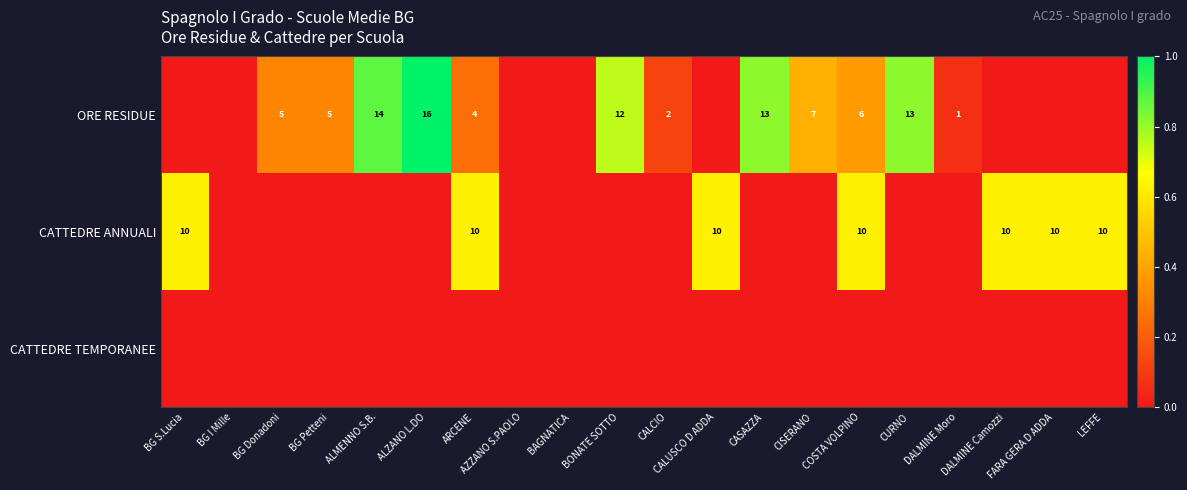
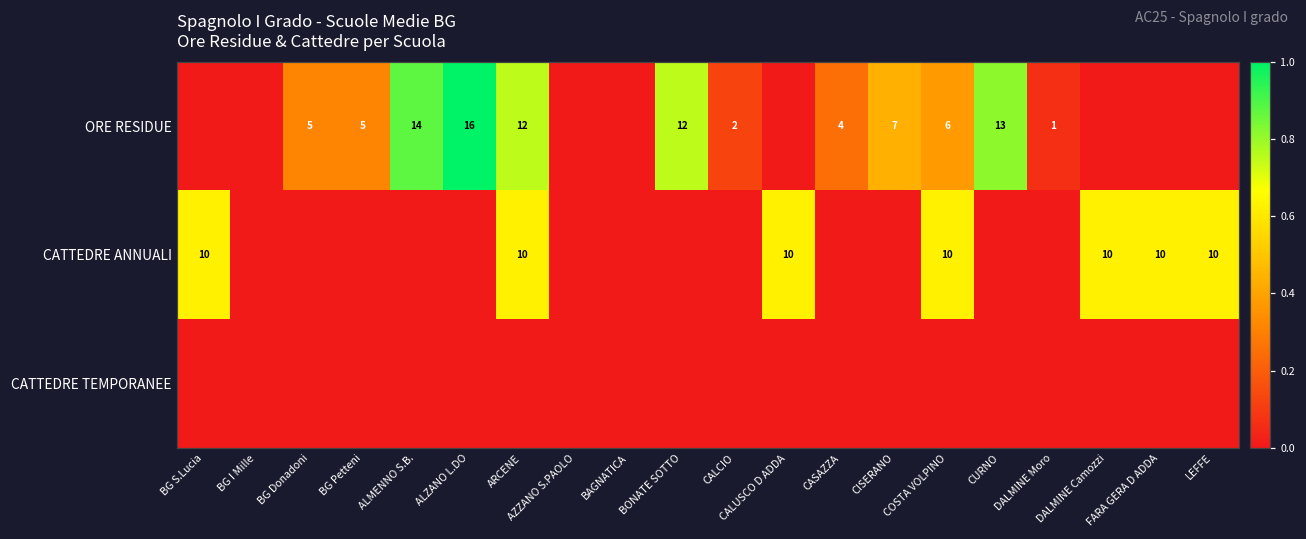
  {
    "ORE RESIDUE": {
      "BG Donadoni": 5,
      "BG Petteni": 5,
      "ALMENNO S.B.": 14,
      "ALZANO L.DO": 16,
-     "ARCENE": 4,
+     "ARCENE": 12,
      "BONATE SOTTO": 12,
      "CALCIO": 2,
-     "CASAZZA": 13,
+     "CASAZZA": 4,
      "CISERANO": 7,
      "COSTA VOLPINO": 6,
      "CURNO": 13,
      "DALMINE Moro": 1
    },
    "CATTEDRE ANNUALI": {
      "BG S.Lucia": 10,
      "ARCENE": 10,
      "CALUSCO D ADDA": 10,
      "COSTA VOLPINO": 10,
      "DALMINE Camozzi": 10,
      "FARA GERA D ADDA": 10,
      "LEFFE": 10
    }
  }
